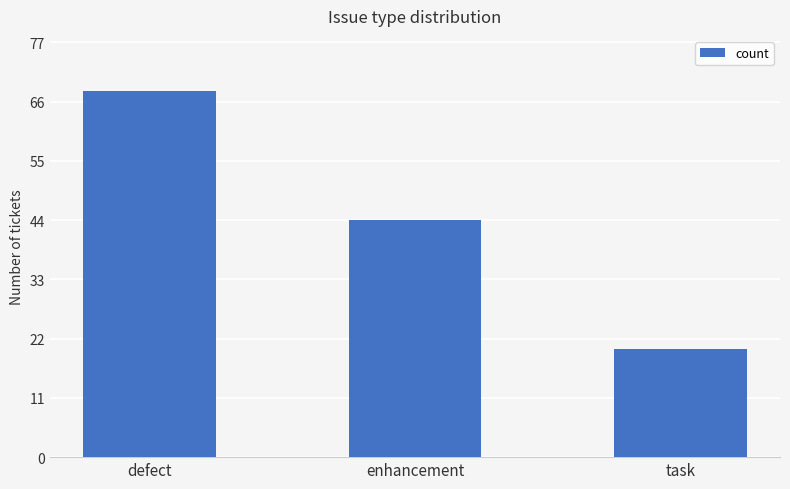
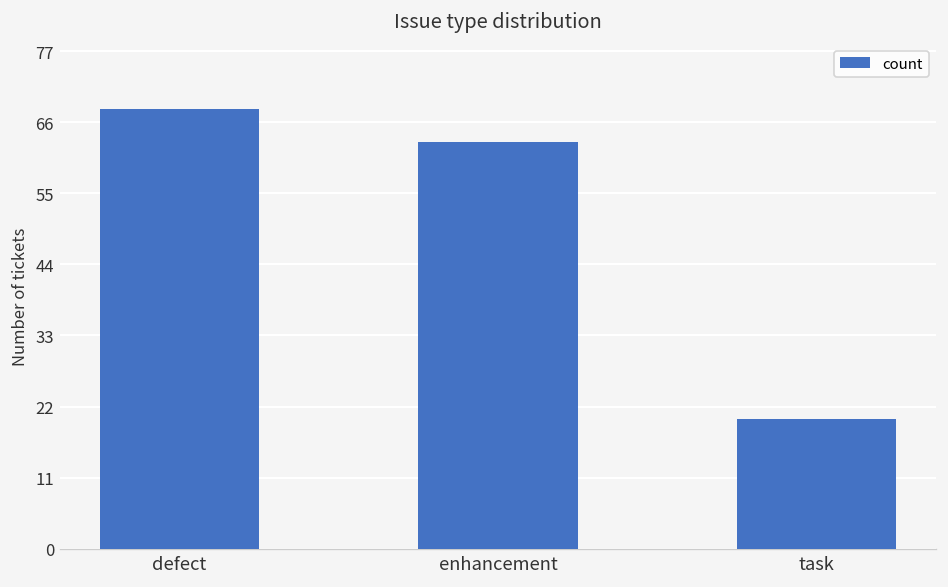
  {
    "defect": 68,
-   "enhancement": 44,
+   "enhancement": 63,
    "task": 20
  }
